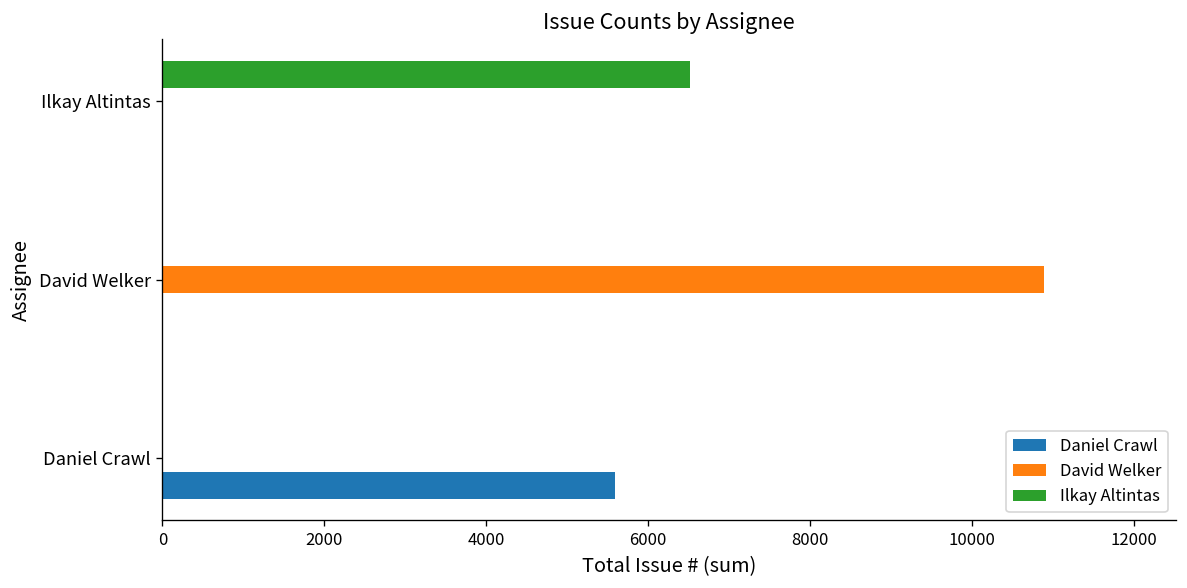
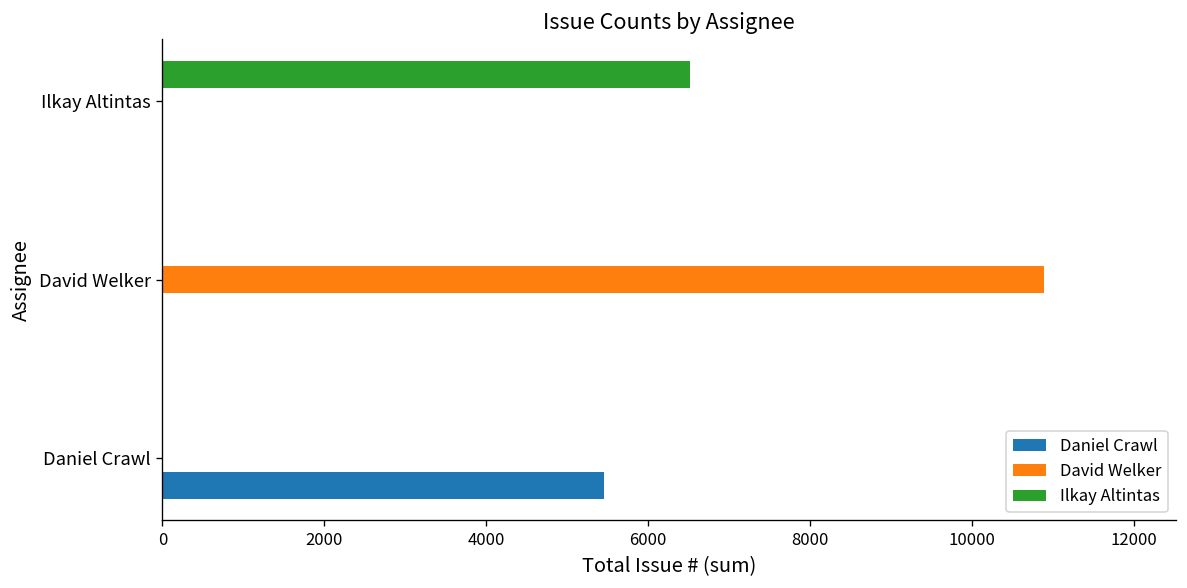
  {
    "Daniel Crawl": {
      "Ilkay Altintas": 0,
      "David Welker": 0,
-     "Daniel Crawl": 5600
+     "Daniel Crawl": 5500
    },
    "David Welker": {
      "Ilkay Altintas": 0,
      "David Welker": 10900,
      "Daniel Crawl": 0
    },
    "Ilkay Altintas": {
      "Ilkay Altintas": 6500,
      "David Welker": 0,
      "Daniel Crawl": 0
    }
  }
